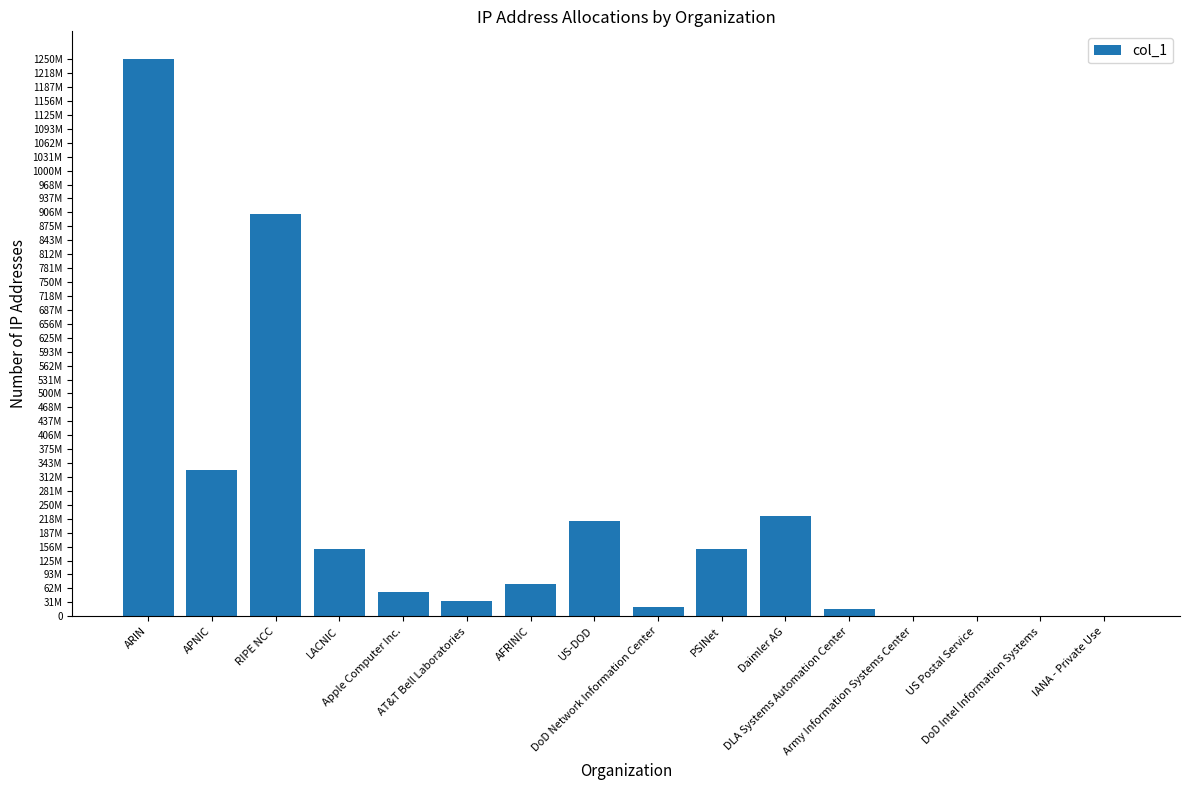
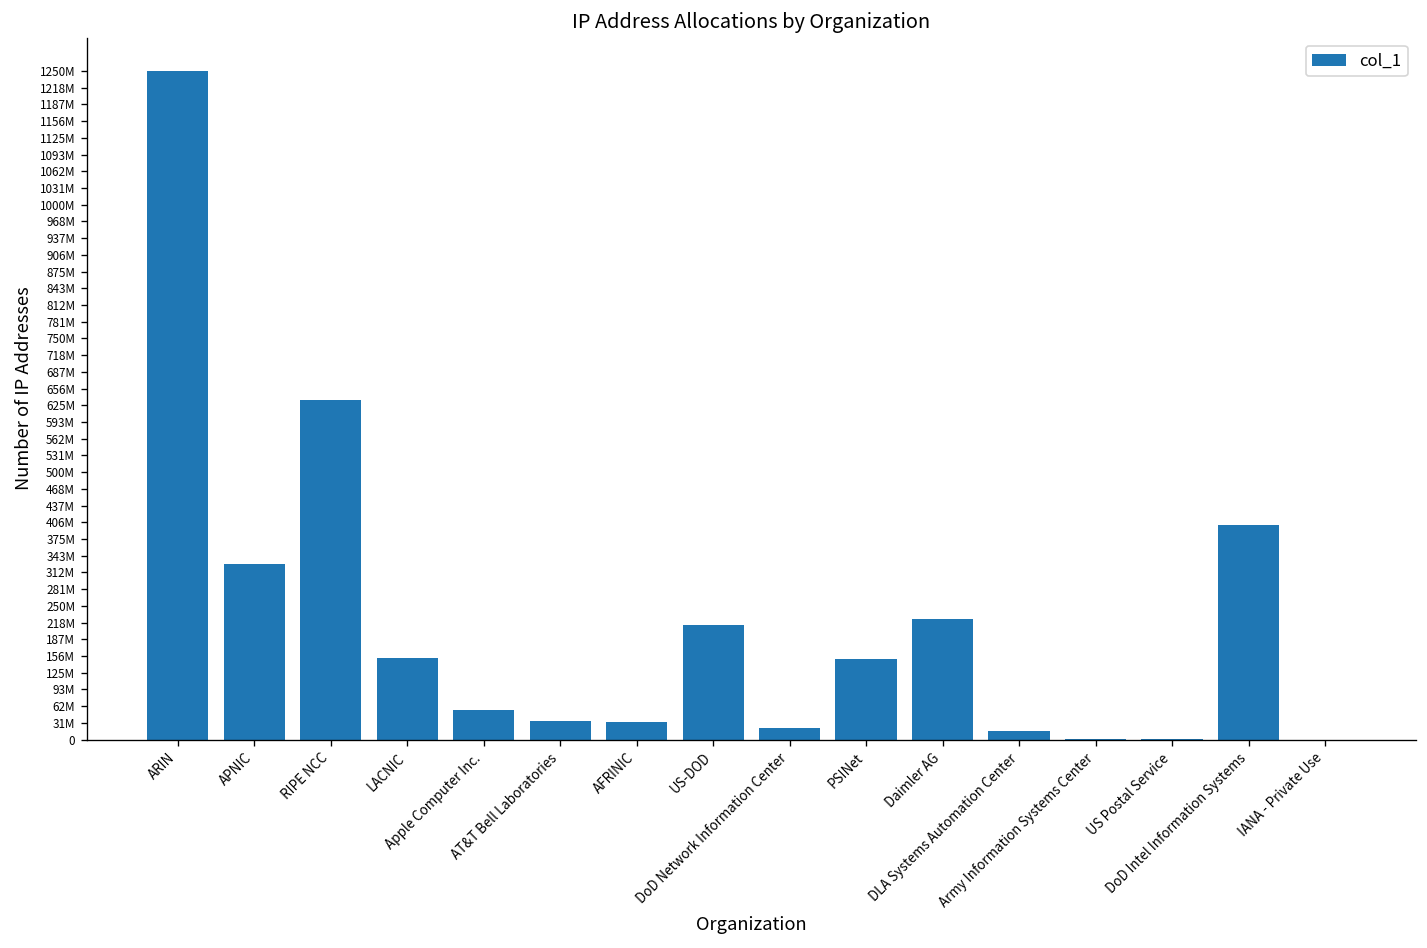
  {
    "ARIN": 1250000000,
    "APNIC": 330000000,
-   "RIPE NCC": 900000000,
+   "RIPE NCC": 630000000,
    "LACNIC": 150000000,
    "Apple Computer Inc.": 50000000,
    "AT&T Bell Laboratories": 40000000,
-   "AFRINIC": 70000000,
+   "AFRINIC": 30000000,
    "US-DOD": 210000000,
    "DoD Network Information Center": 20000000,
    "PSINet": 150000000,
    "Daimler AG": 230000000,
    "DLA Systems Automation Center": 20000000,
-   "DoD Intel Information Systems": 0
+   "DoD Intel Information Systems": 400000000
  }
